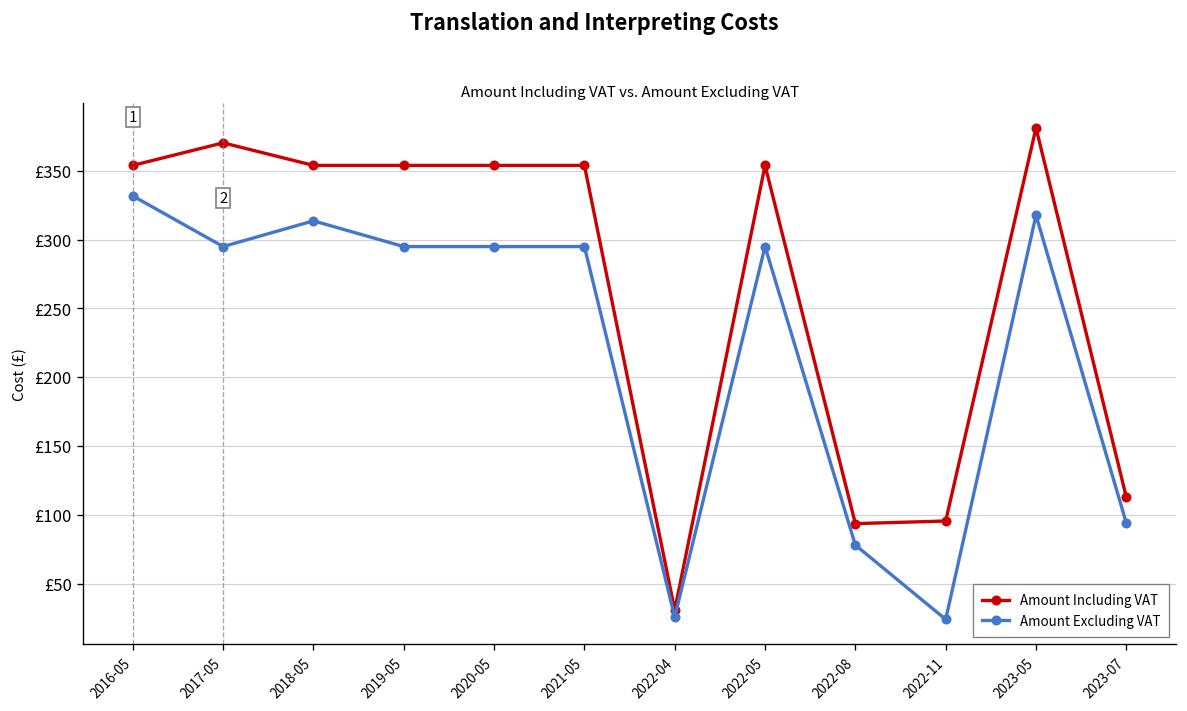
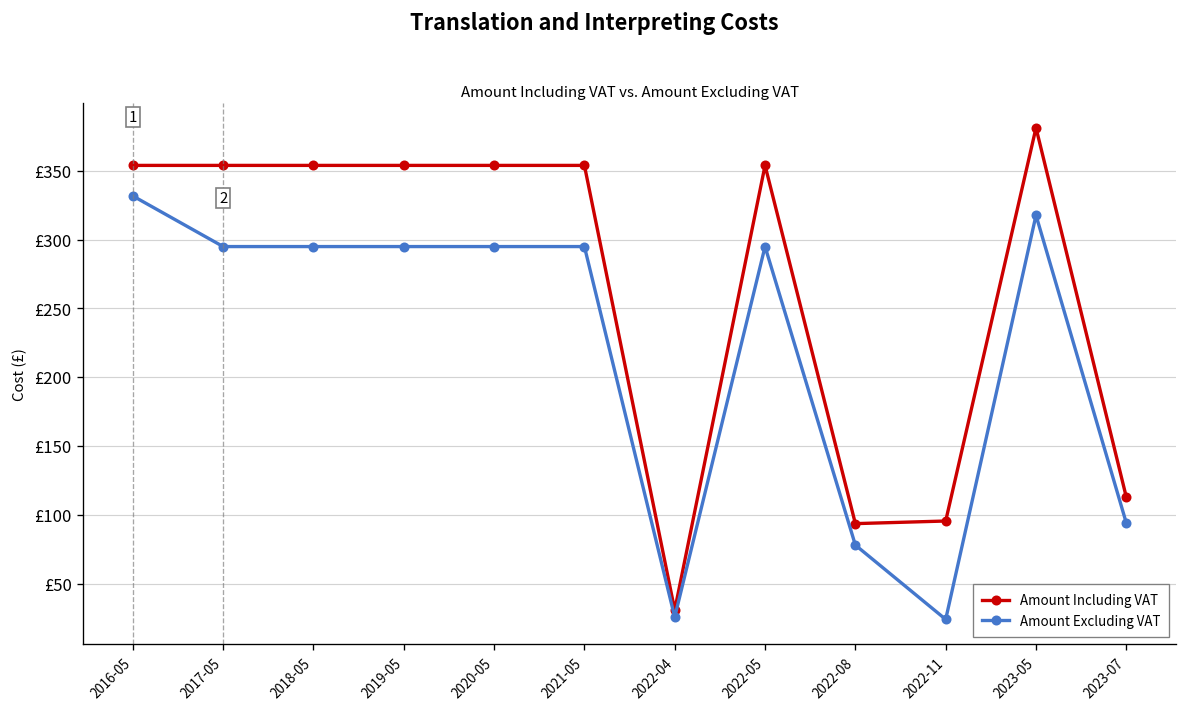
  {
    "Amount Including VAT": {
      "2016-05": "£354",
-     "2017-05": "£370",
+     "2017-05": "£354",
      "2018-05": "£354",
      "2019-05": "£354",
      "2020-05": "£354",
      "2021-05": "£354",
      "2022-04": "£31",
      "2022-05": "£354",
      "2022-08": "£94",
      "2022-11": "£96",
      "2023-05": "£381",
      "2023-07": "£113"
    },
    "Amount Excluding VAT": {
      "2016-05": "£332",
      "2017-05": "£295",
-     "2018-05": "£314",
+     "2018-05": "£295",
      "2019-05": "£295",
      "2020-05": "£295",
      "2021-05": "£295",
      "2022-04": "£26",
      "2022-05": "£295",
      "2022-08": "£78",
      "2022-11": "£24",
      "2023-05": "£318",
      "2023-07": "£94"
    }
  }
